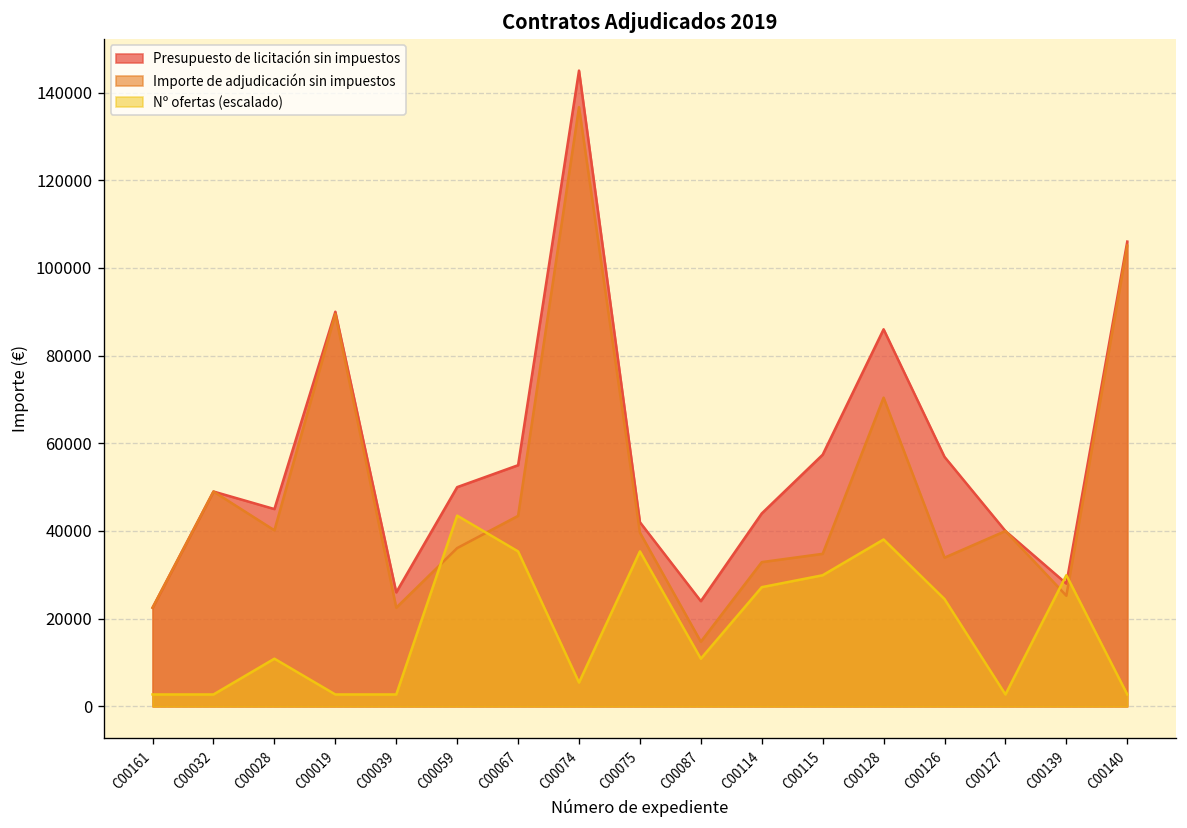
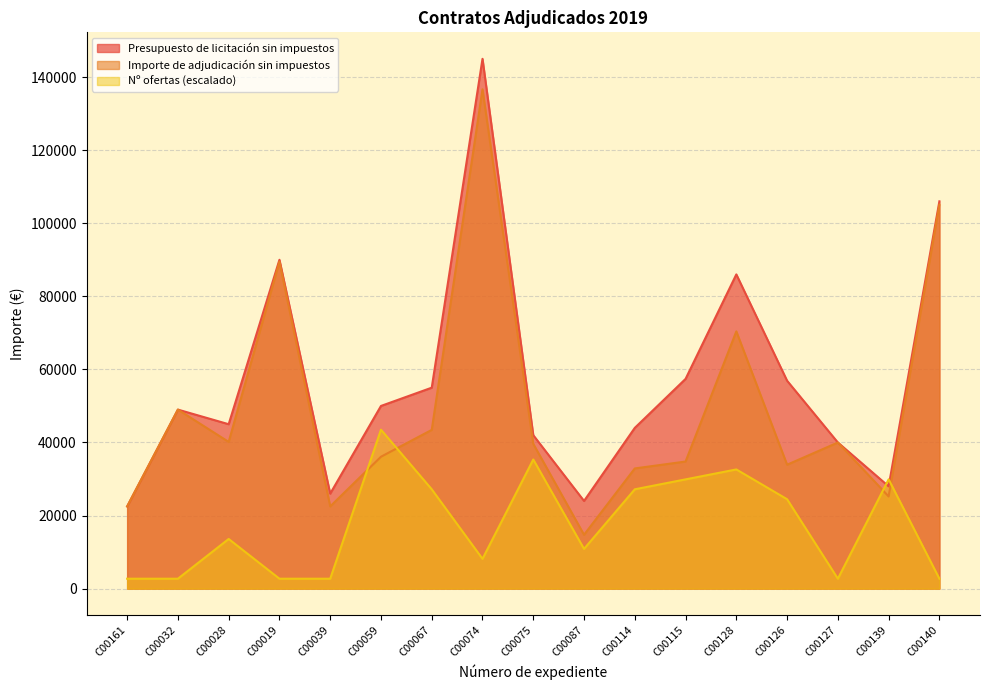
  {
    "Nº ofertas (escalado)": {
      "C00161": 3000,
      "C00032": 3000,
-     "C00028": 11000,
+     "C00028": 14000,
      "C00019": 3000,
      "C00039": 3000,
      "C00059": 44000,
-     "C00067": 35000,
-     "C00074": 5000,
+     "C00067": 27000,
+     "C00074": 8000,
      "C00075": 35000,
      "C00087": 11000,
      "C00114": 27000,
      "C00115": 30000,
-     "C00128": 38000,
+     "C00128": 33000,
      "C00126": 24000,
      "C00127": 3000,
      "C00139": 30000,
      "C00140": 3000
    }
  }
